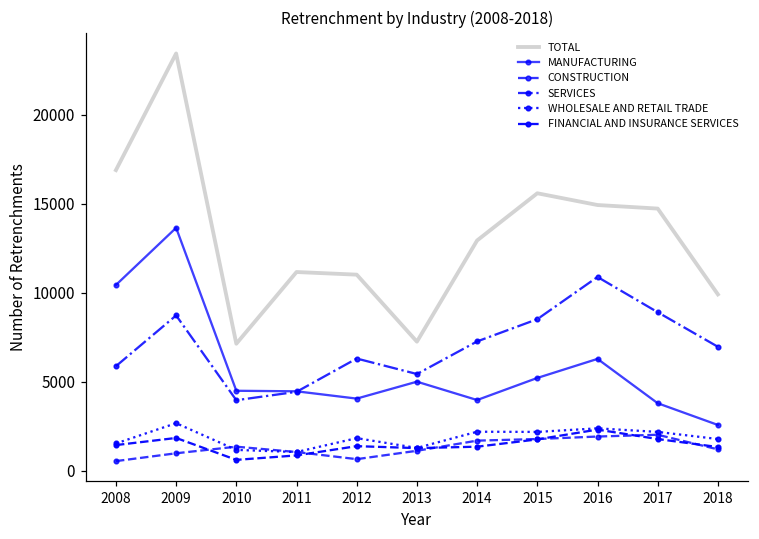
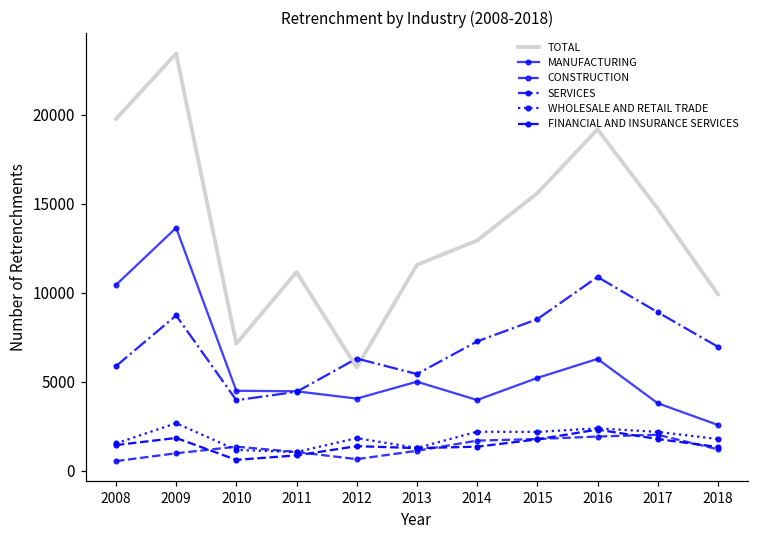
  {
    "TOTAL": {
-     "2008": 16900,
+     "2008": 19800,
      "2009": 23400,
      "2010": 7100,
      "2011": 11200,
-     "2012": 11000,
-     "2013": 7200,
+     "2012": 5800,
+     "2013": 11600,
      "2014": 12900,
      "2015": 15600,
-     "2016": 14900,
+     "2016": 19200,
      "2017": 14700,
      "2018": 9900
    }
  }
